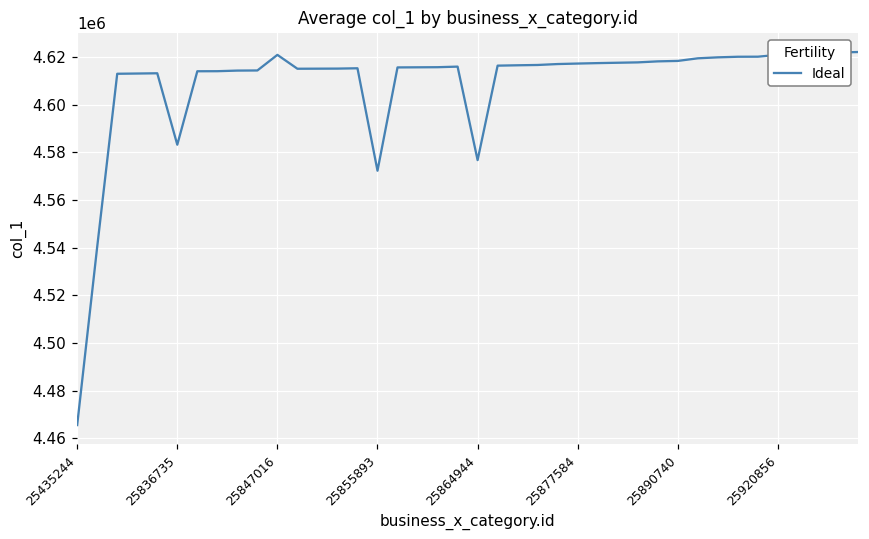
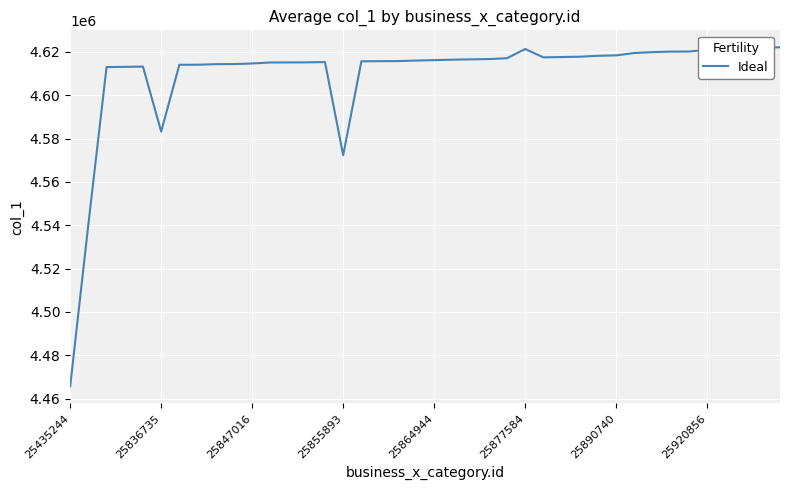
  {
    "25435244": 4466000,
    "25836735": 4583000,
-   "25847016": 4621000,
+   "25847016": 4615000,
    "25855893": 4572000,
-   "25864944": 4577000,
-   "25877584": 4617000,
+   "25864944": 4616000,
+   "25877584": 4621000,
    "25890740": 4618000
  }
